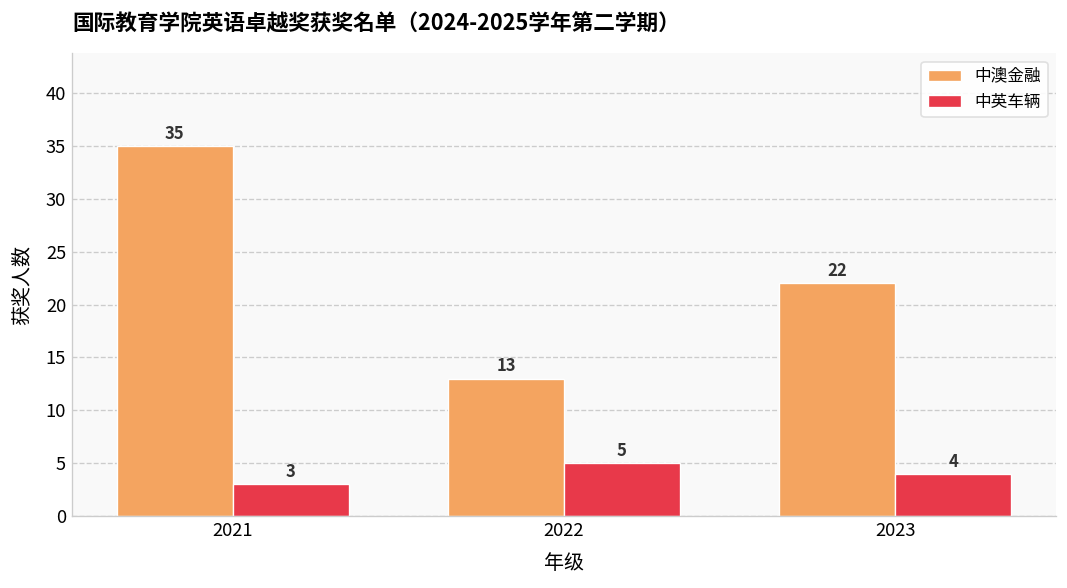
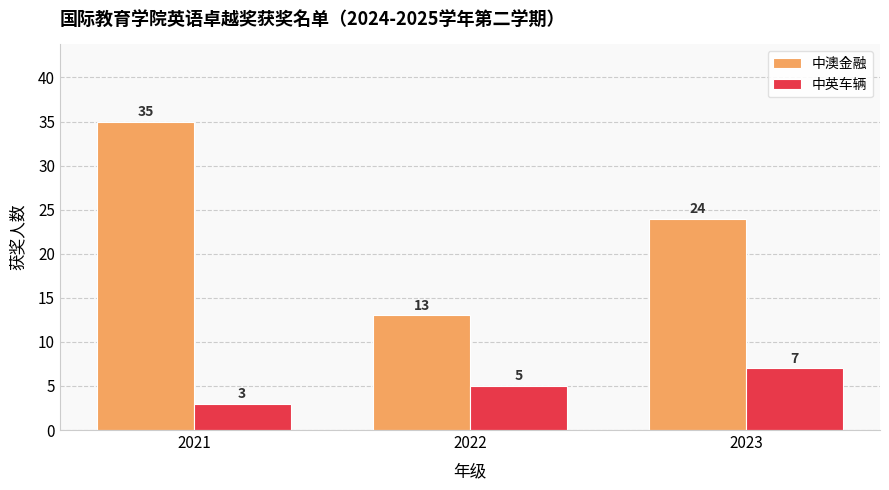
  {
    "中澳金融": {
      "2021": 35,
      "2022": 13,
-     "2023": 22
+     "2023": 24
    },
    "中英车辆": {
      "2021": 3,
      "2022": 5,
-     "2023": 4
+     "2023": 7
    }
  }
